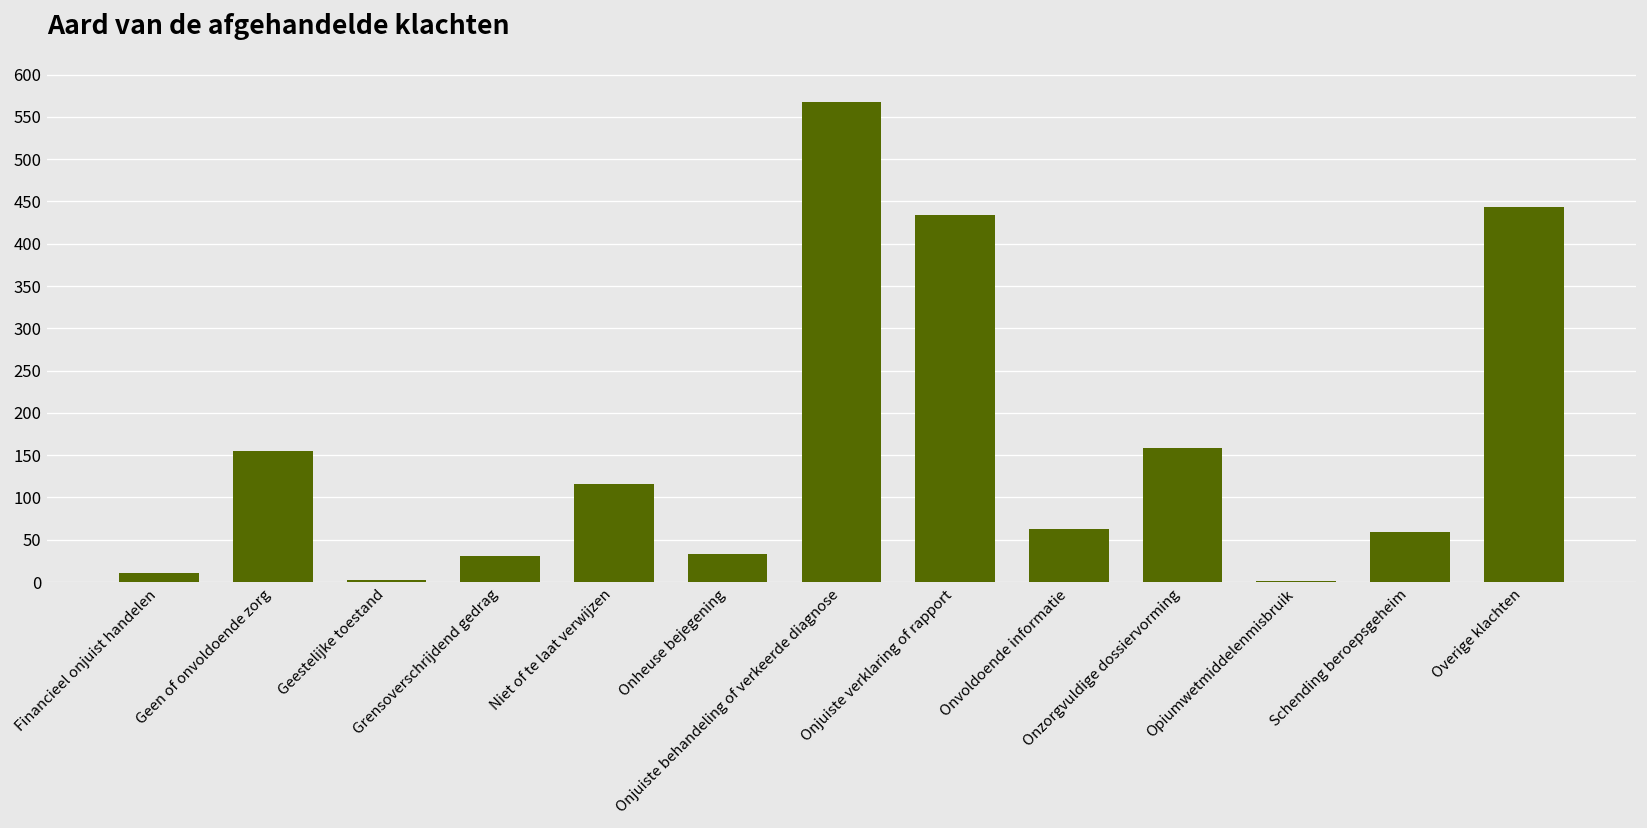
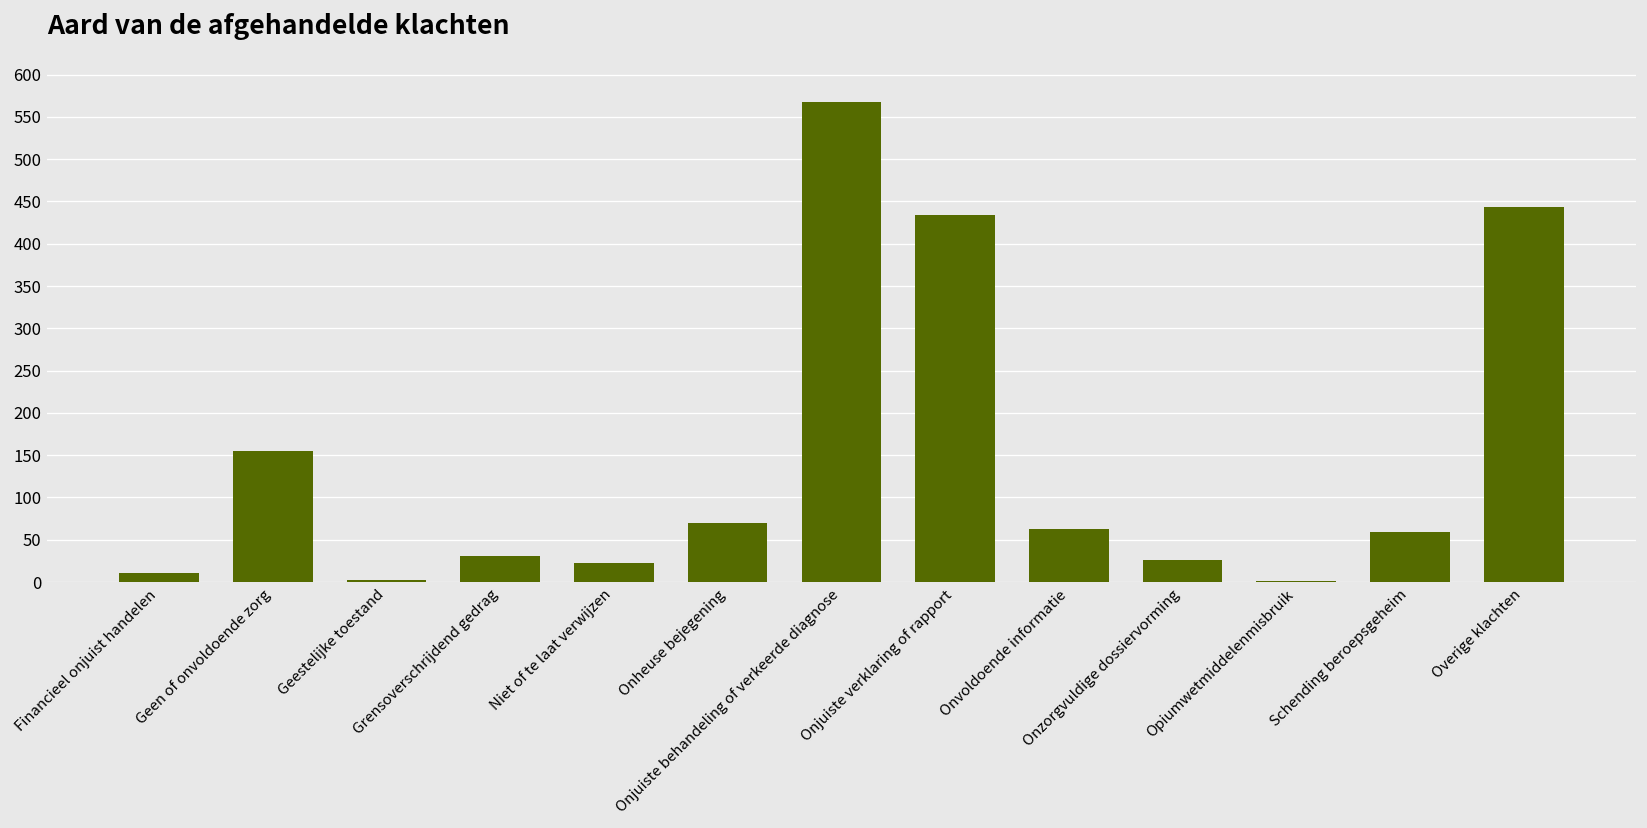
  {
    "Financieel onjuist handelen": 10,
    "Geen of onvoldoende zorg": 160,
    "Grensoverschrijdend gedrag": 30,
-   "Niet of te laat verwijzen": 120,
-   "Onheuse bejegening": 30,
+   "Niet of te laat verwijzen": 20,
+   "Onheuse bejegening": 70,
    "Onjuiste behandeling of verkeerde diagnose": 570,
    "Onjuiste verklaring of rapport": 430,
    "Onvoldoende informatie": 60,
-   "Onzorgvuldige dossiervorming": 160,
+   "Onzorgvuldige dossiervorming": 30,
    "Schending beroepsgeheim": 60,
    "Overige klachten": 440
  }
